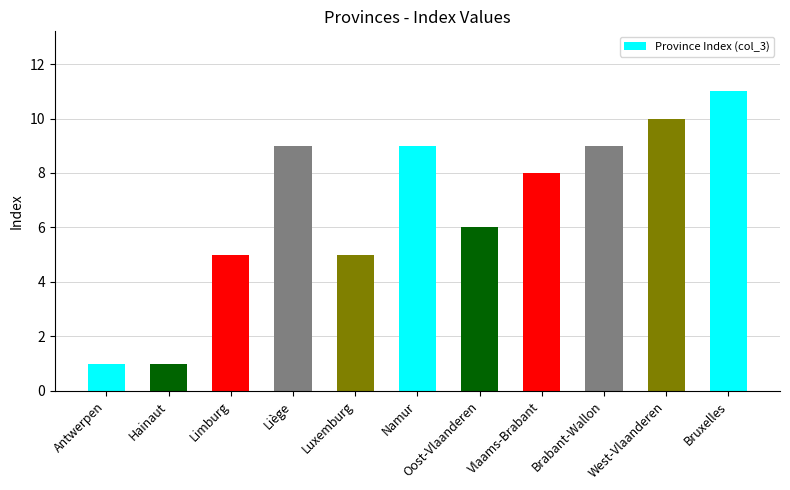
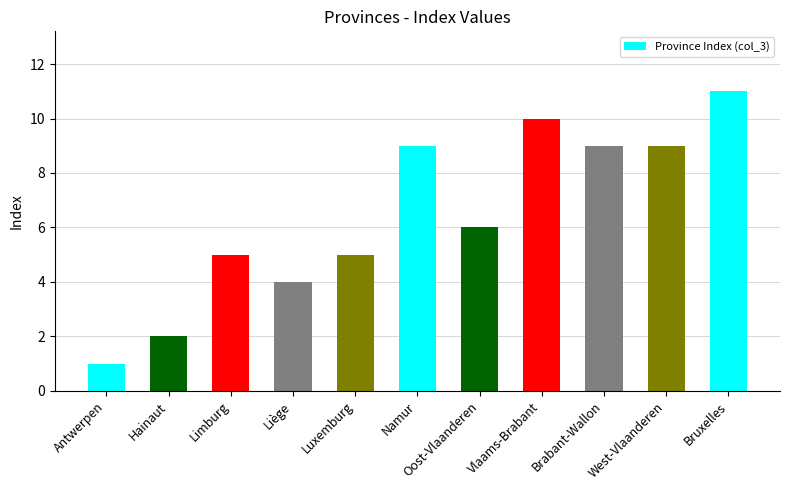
  {
    "Antwerpen": 1,
-   "Hainaut": 1,
+   "Hainaut": 2,
    "Limburg": 5,
-   "Liège": 9,
+   "Liège": 4,
    "Luxemburg": 5,
    "Namur": 9,
    "Oost-Vlaanderen": 6,
-   "Vlaams-Brabant": 8,
+   "Vlaams-Brabant": 10,
    "Brabant-Wallon": 9,
-   "West-Vlaanderen": 10,
+   "West-Vlaanderen": 9,
    "Bruxelles": 11
  }
